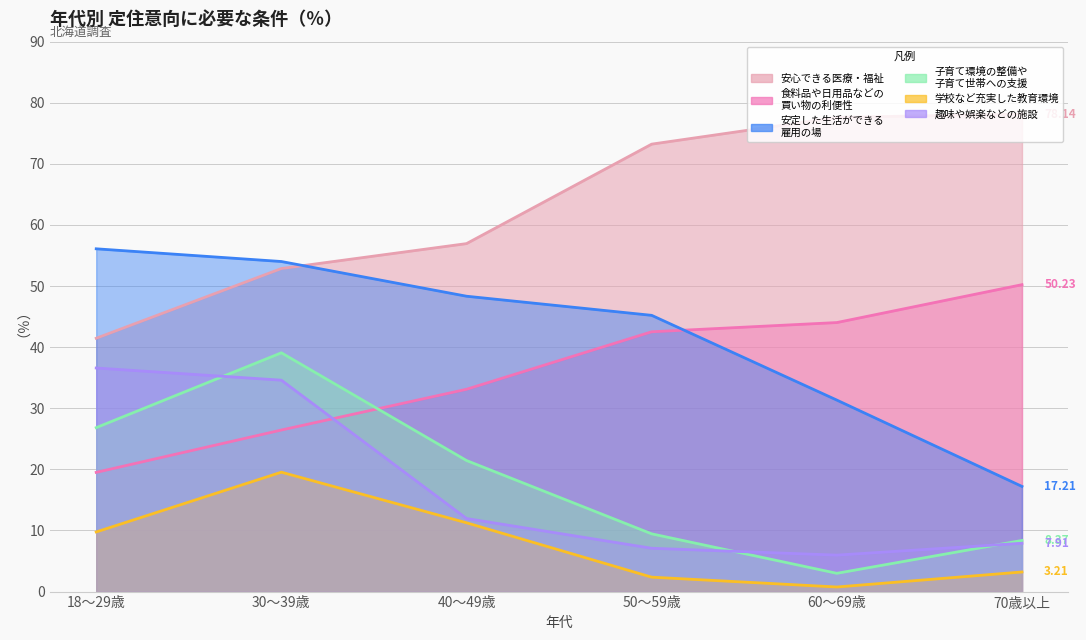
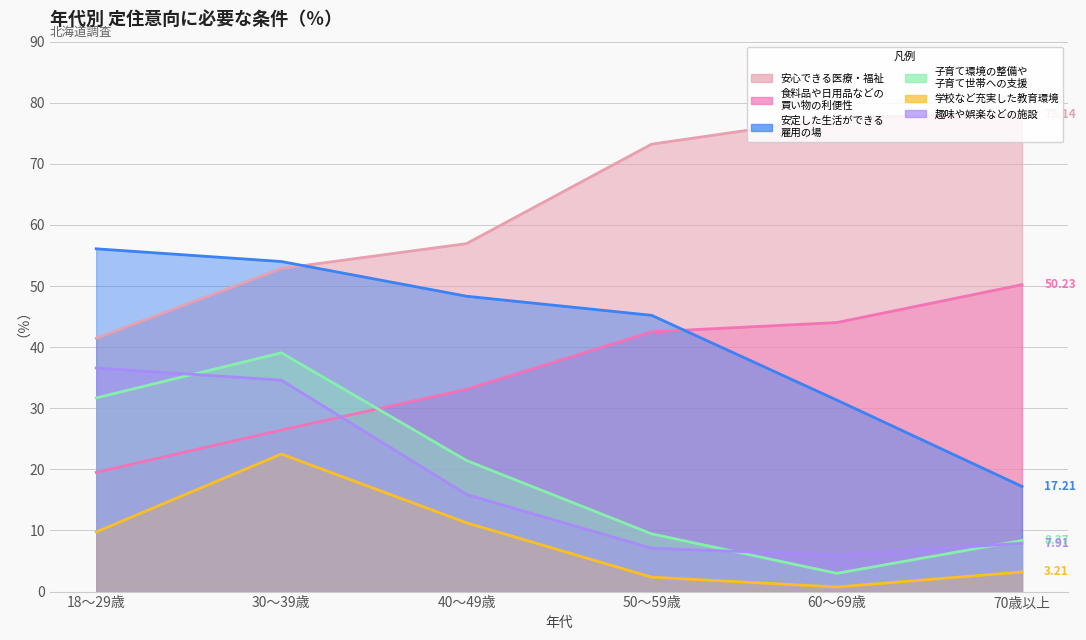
  {
    "安定した生活ができる 雇用の場": {
      "70歳以上": 17.21
    },
    "子育て環境の整備や 子育て世帯への支援": {
-     "18～29歳": 27,
+     "18～29歳": 32,
      "30～39歳": 39,
      "40～49歳": 21,
      "50～59歳": 9,
      "60～69歳": 3
    },
    "学校など充実した教育環境": {
      "18～29歳": 10,
-     "30～39歳": 20,
+     "30～39歳": 23,
      "40～49歳": 11,
      "50～59歳": 2,
      "60～69歳": 1
    },
    "趣味や娯楽などの施設": {
      "18～29歳": 37,
      "30～39歳": 35,
-     "40～49歳": 12,
+     "40～49歳": 16,
      "50～59歳": 7,
      "60～69歳": 6
    }
  }
